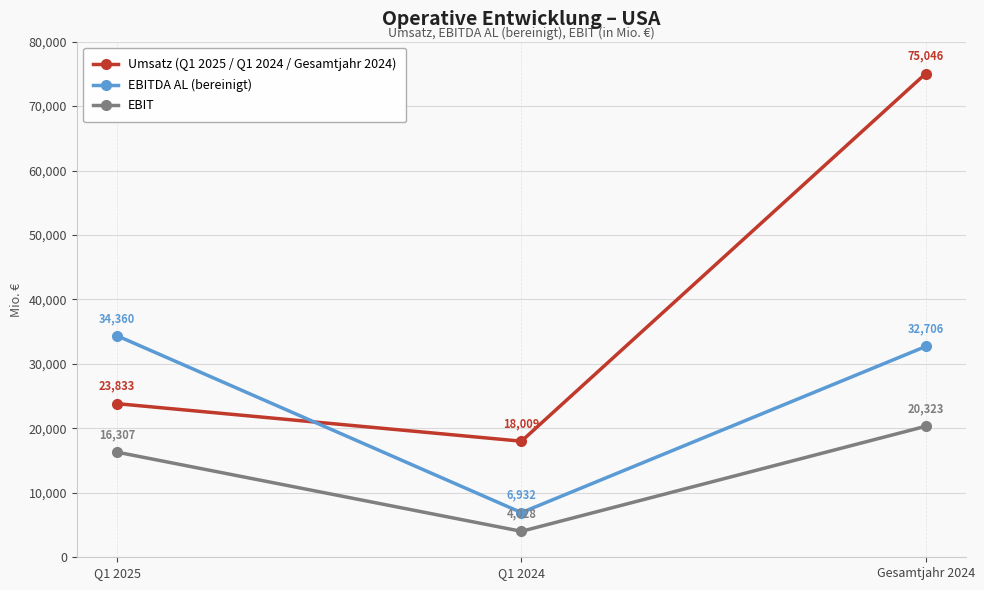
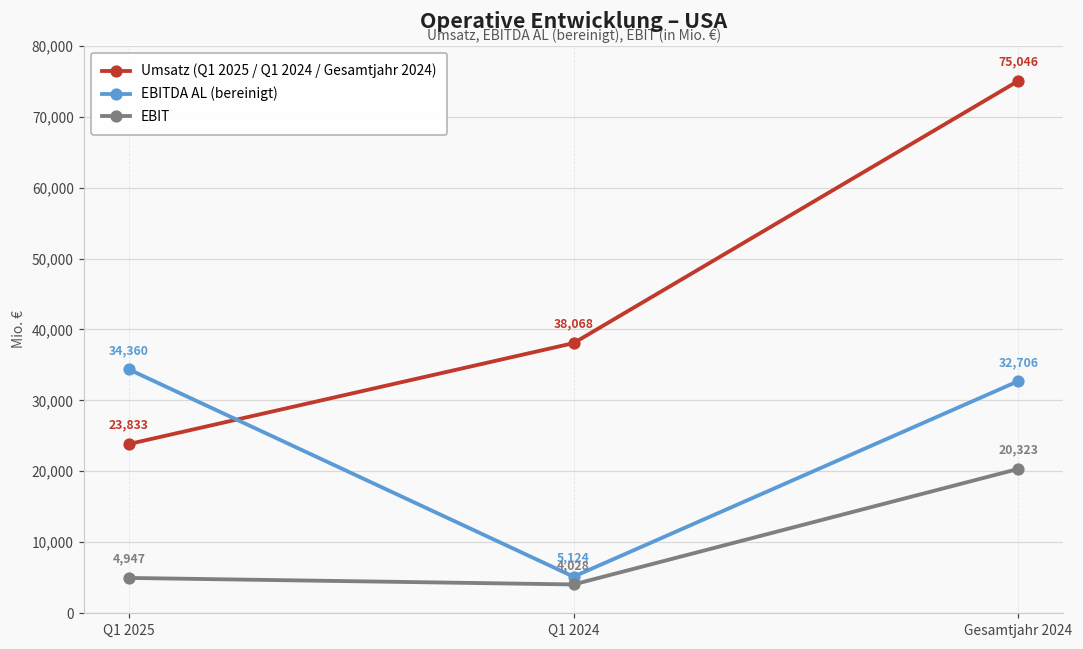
  {
    "Umsatz (Q1 2025 / Q1 2024 / Gesamtjahr 2024)": {
      "Q1 2025": "23,833",
-     "Q1 2024": "18,009",
+     "Q1 2024": "38,068",
      "Gesamtjahr 2024": "75,046"
    },
    "EBITDA AL (bereinigt)": {
      "Q1 2025": "34,360",
-     "Q1 2024": "6,932",
+     "Q1 2024": "5,124",
      "Gesamtjahr 2024": "32,706"
    },
    "EBIT": {
-     "Q1 2025": "16,307",
+     "Q1 2025": "4,947",
      "Gesamtjahr 2024": "20,323"
    }
  }
